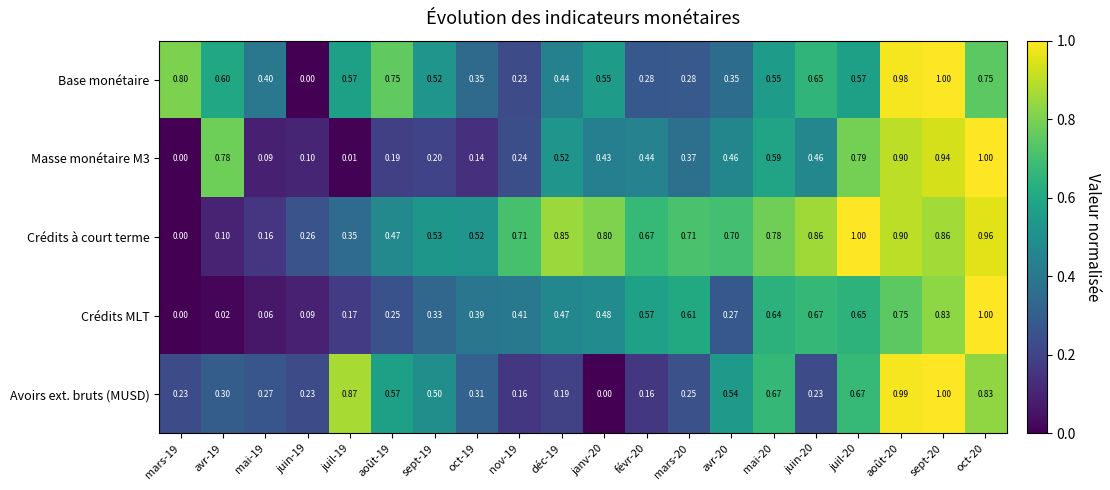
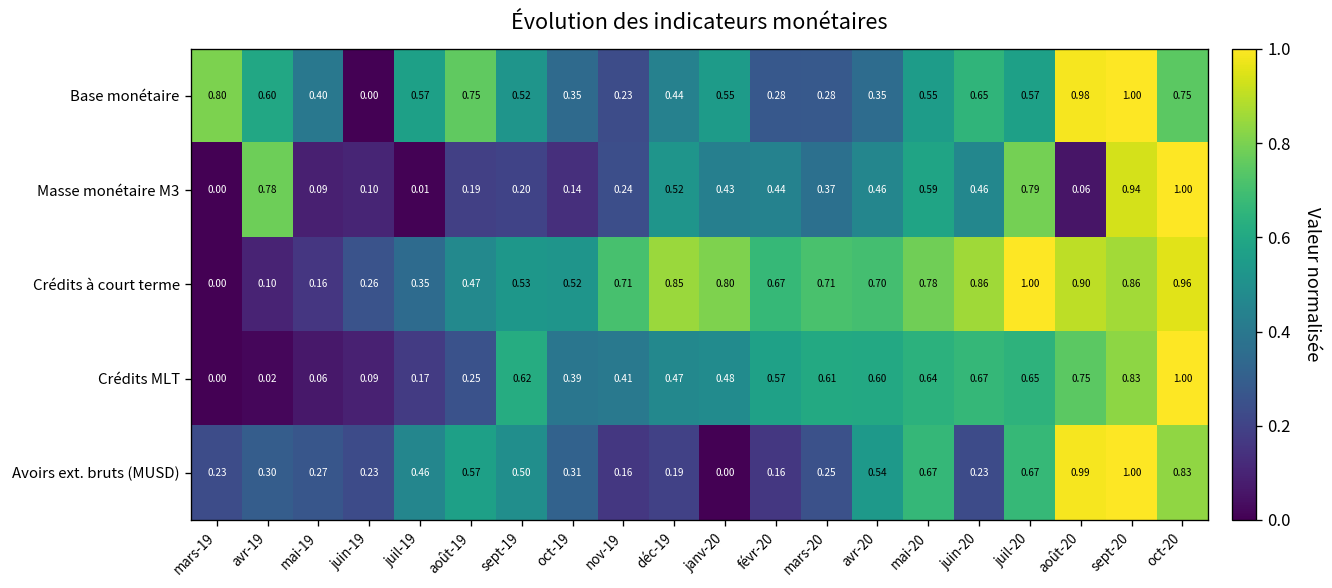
  {
    "Base monétaire": {
      "mars-19": 0.80,
      "avr-19": 0.60,
      "mai-19": 0.40,
      "juin-19": 0.00,
      "juil-19": 0.57,
      "août-19": 0.75,
      "sept-19": 0.52,
      "oct-19": 0.35,
      "nov-19": 0.23,
      "déc-19": 0.44,
      "janv-20": 0.55,
      "févr-20": 0.28,
      "mars-20": 0.28,
      "avr-20": 0.35,
      "mai-20": 0.55,
      "juin-20": 0.65,
      "juil-20": 0.57,
      "août-20": 0.98,
      "sept-20": 1.00,
      "oct-20": 0.75
    },
    "Masse monétaire M3": {
      "mars-19": 0.00,
      "avr-19": 0.78,
      "mai-19": 0.09,
      "juin-19": 0.10,
      "juil-19": 0.01,
      "août-19": 0.19,
      "sept-19": 0.20,
      "oct-19": 0.14,
      "nov-19": 0.24,
      "déc-19": 0.52,
      "janv-20": 0.43,
      "févr-20": 0.44,
      "mars-20": 0.37,
      "avr-20": 0.46,
      "mai-20": 0.59,
      "juin-20": 0.46,
      "juil-20": 0.79,
-     "août-20": 0.90,
+     "août-20": 0.06,
      "sept-20": 0.94,
      "oct-20": 1.00
    },
    "Crédits à court terme": {
      "mars-19": 0.00,
      "avr-19": 0.10,
      "mai-19": 0.16,
      "juin-19": 0.26,
      "juil-19": 0.35,
      "août-19": 0.47,
      "sept-19": 0.53,
      "oct-19": 0.52,
      "nov-19": 0.71,
      "déc-19": 0.85,
      "janv-20": 0.80,
      "févr-20": 0.67,
      "mars-20": 0.71,
      "avr-20": 0.70,
      "mai-20": 0.78,
      "juin-20": 0.86,
      "juil-20": 1.00,
      "août-20": 0.90,
      "sept-20": 0.86,
      "oct-20": 0.96
    },
    "Crédits MLT": {
      "mars-19": 0.00,
      "avr-19": 0.02,
      "mai-19": 0.06,
      "juin-19": 0.09,
      "juil-19": 0.17,
      "août-19": 0.25,
-     "sept-19": 0.33,
+     "sept-19": 0.62,
      "oct-19": 0.39,
      "nov-19": 0.41,
      "déc-19": 0.47,
      "janv-20": 0.48,
      "févr-20": 0.57,
      "mars-20": 0.61,
-     "avr-20": 0.27,
+     "avr-20": 0.60,
      "mai-20": 0.64,
      "juin-20": 0.67,
      "juil-20": 0.65,
      "août-20": 0.75,
      "sept-20": 0.83,
      "oct-20": 1.00
    },
    "Avoirs ext. bruts (MUSD)": {
      "mars-19": 0.23,
      "avr-19": 0.30,
      "mai-19": 0.27,
      "juin-19": 0.23,
-     "juil-19": 0.87,
+     "juil-19": 0.46,
      "août-19": 0.57,
      "sept-19": 0.50,
      "oct-19": 0.31,
      "nov-19": 0.16,
      "déc-19": 0.19,
      "janv-20": 0.00,
      "févr-20": 0.16,
      "mars-20": 0.25,
      "avr-20": 0.54,
      "mai-20": 0.67,
      "juin-20": 0.23,
      "juil-20": 0.67,
      "août-20": 0.99,
      "sept-20": 1.00,
      "oct-20": 0.83
    }
  }
